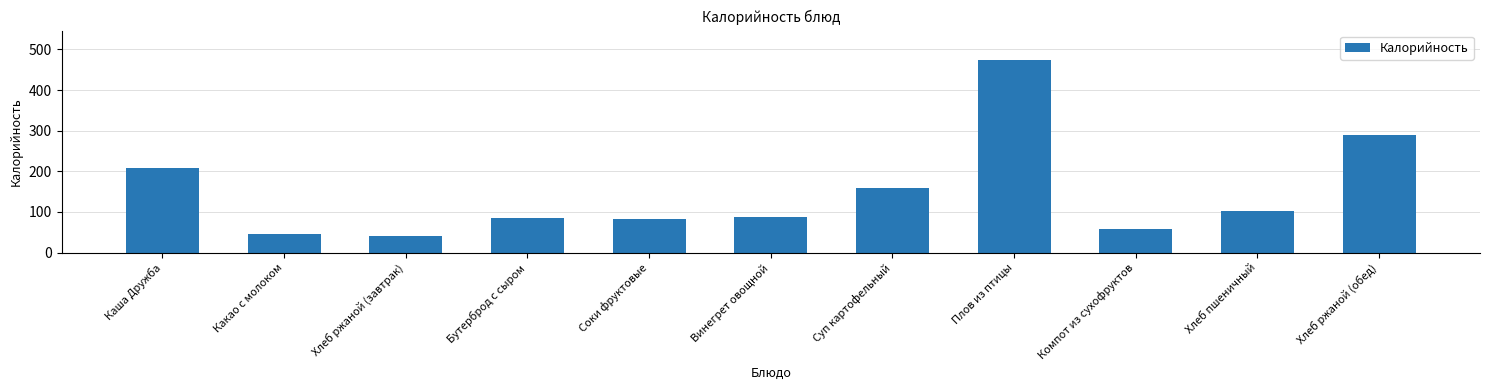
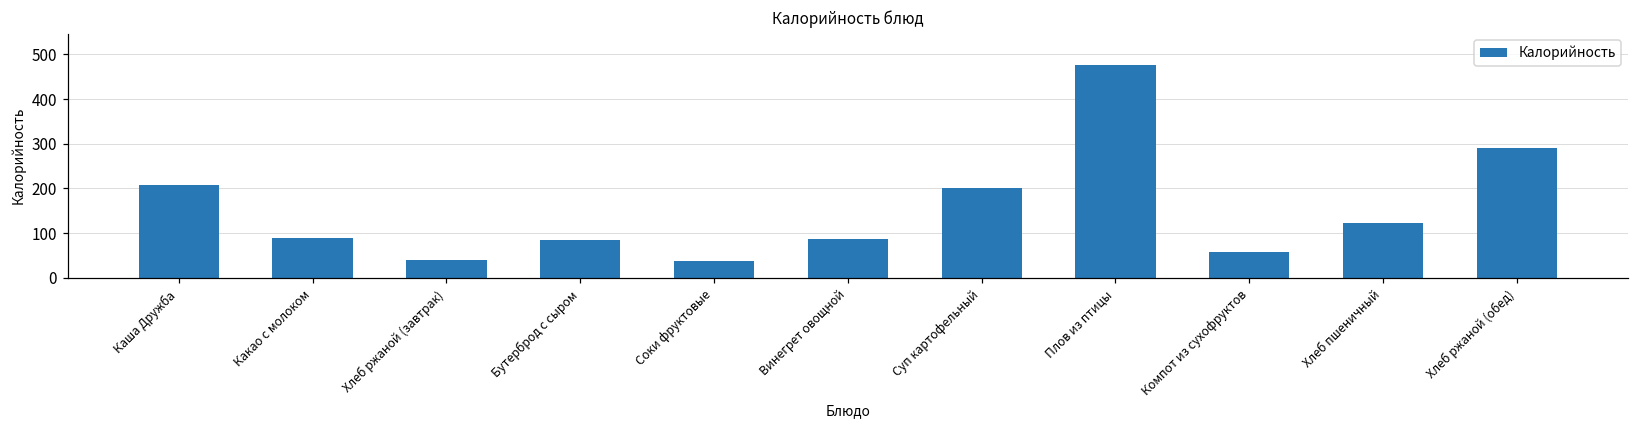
  {
    "Каша Дружба": 210,
-   "Какао с молоком": 50,
+   "Какао с молоком": 90,
    "Хлеб ржаной (завтрак)": 40,
    "Бутерброд с сыром": 80,
-   "Соки фруктовые": 80,
+   "Соки фруктовые": 40,
    "Винегрет овощной": 90,
-   "Суп картофельный": 160,
+   "Суп картофельный": 200,
    "Плов из птицы": 480,
    "Компот из сухофруктов": 60,
-   "Хлеб пшеничный": 100,
+   "Хлеб пшеничный": 120,
    "Хлеб ржаной (обед)": 290
  }
